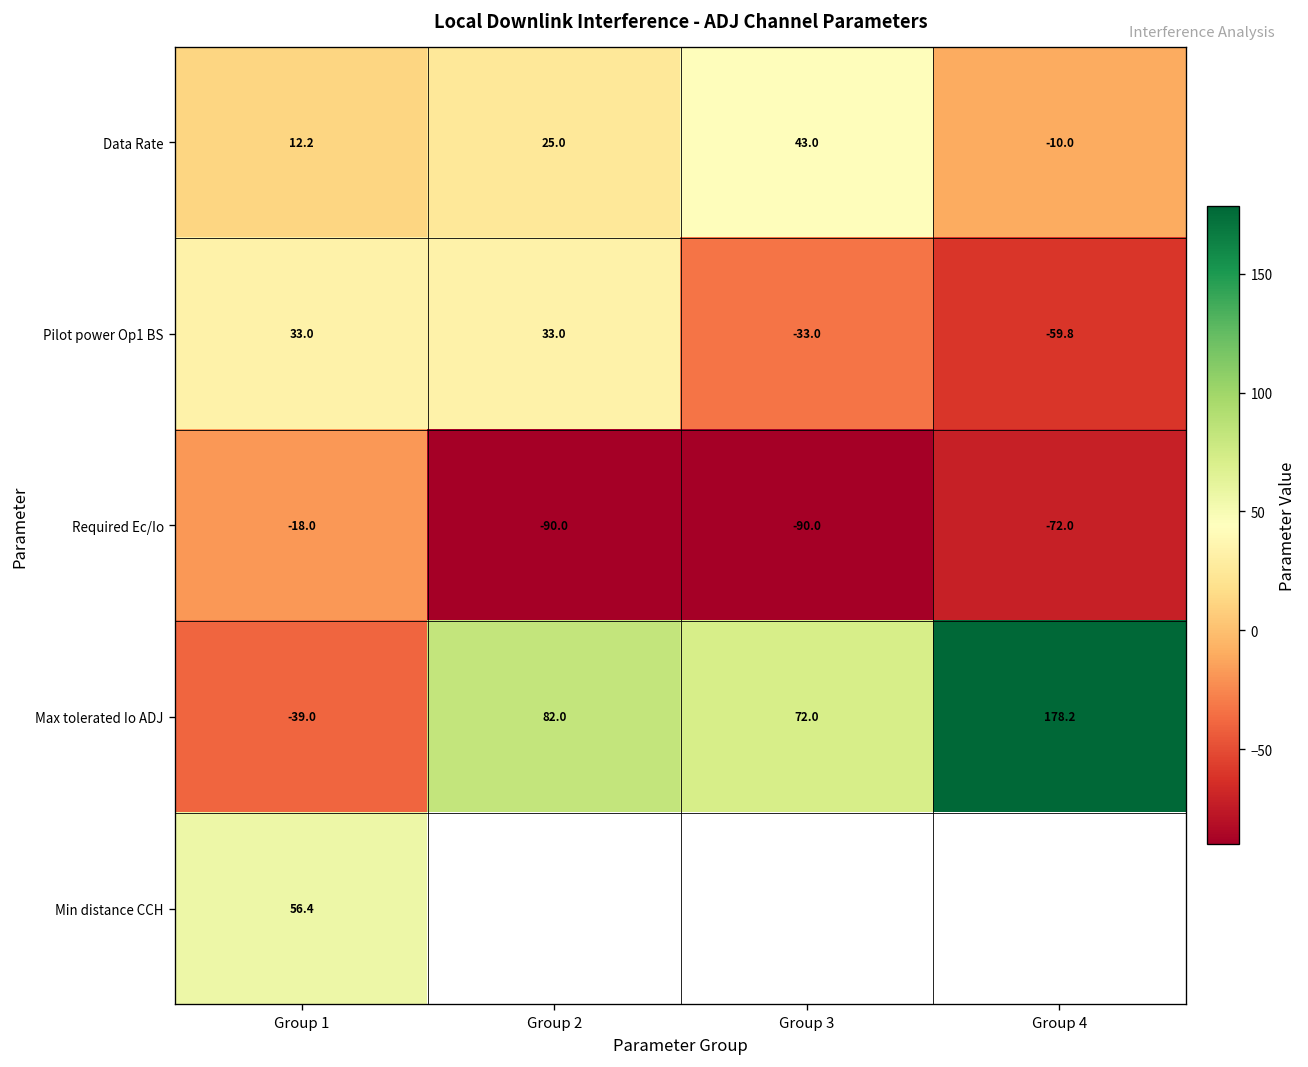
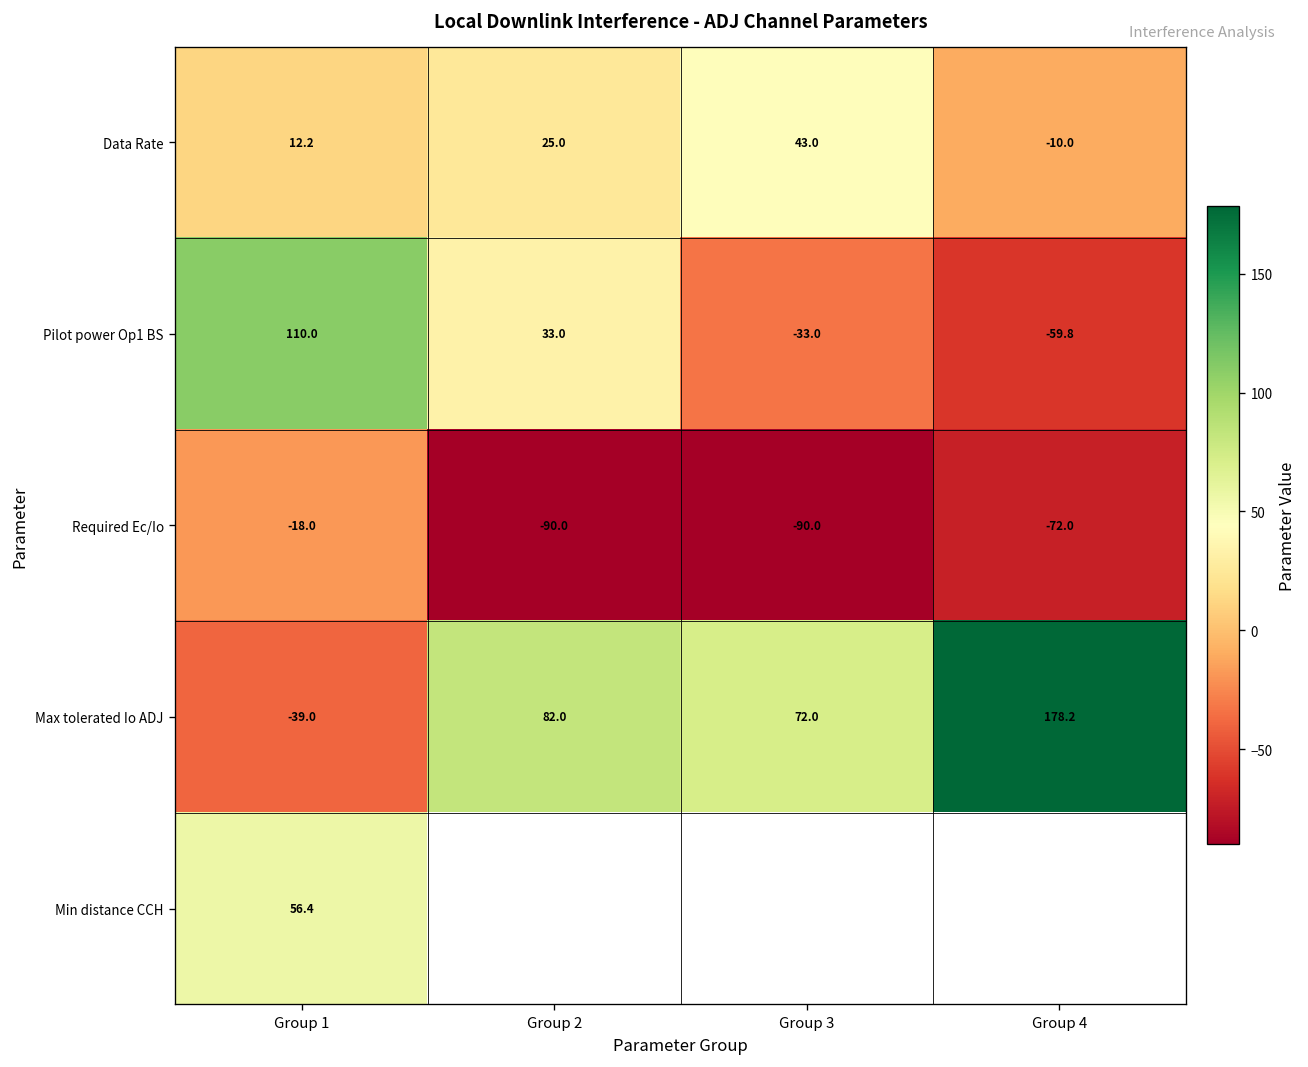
  {
    "Data Rate": {
      "Group 1": 12.2,
      "Group 2": 25.0,
      "Group 3": 43.0,
      "Group 4": -10.0
    },
    "Pilot power Op1 BS": {
-     "Group 1": 33.0,
+     "Group 1": 110.0,
      "Group 2": 33.0,
      "Group 3": -33.0,
      "Group 4": -59.8
    },
    "Required Ec/Io": {
      "Group 1": -18.0,
      "Group 2": -90.0,
      "Group 3": -90.0,
      "Group 4": -72.0
    },
    "Max tolerated Io ADJ": {
      "Group 1": -39.0,
      "Group 2": 82.0,
      "Group 3": 72.0,
      "Group 4": 178.2
    },
    "Min distance CCH": {
      "Group 1": 56.4
    }
  }
